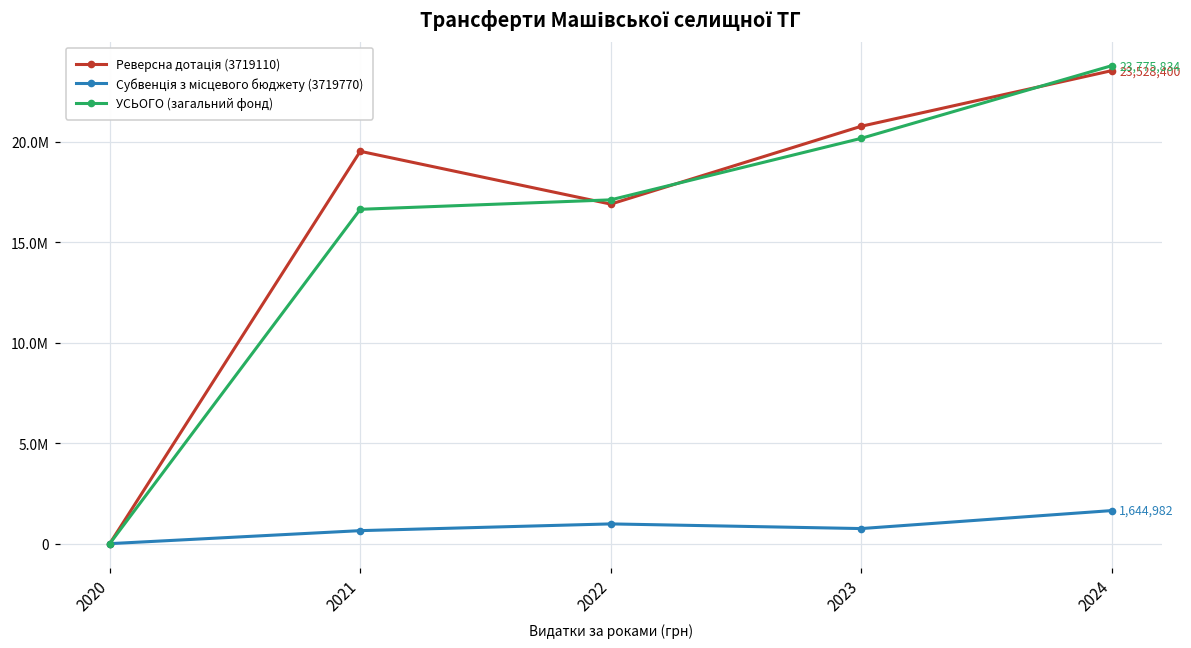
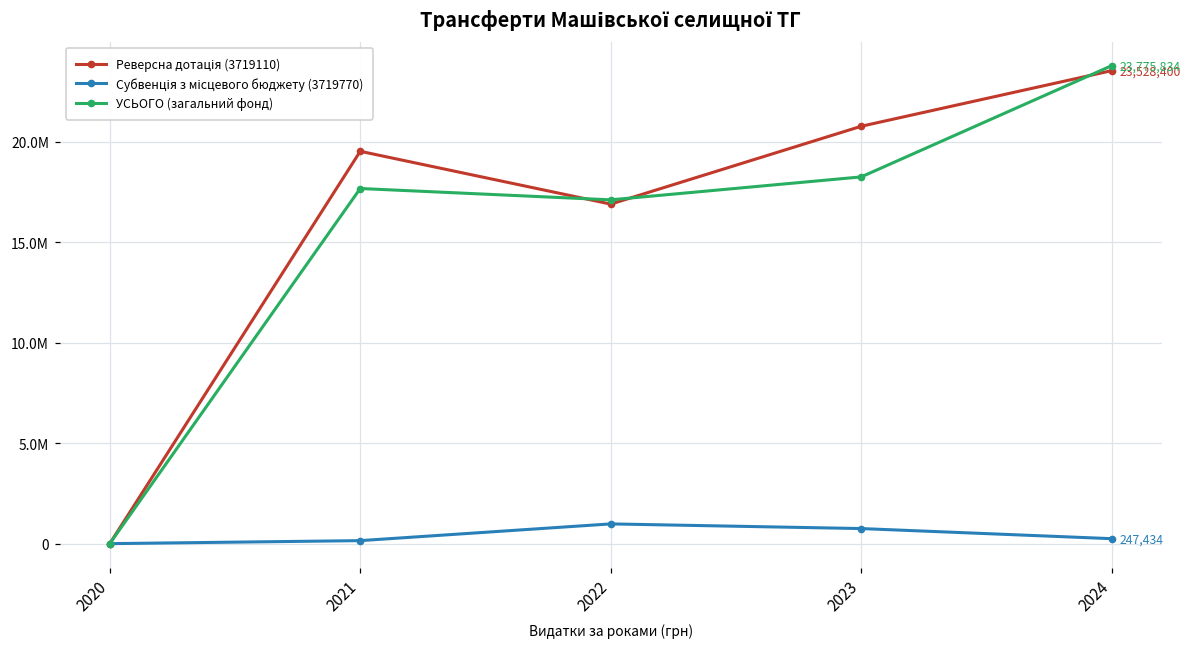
  {
    "Реверсна дотація (3719110)": {
      "2021": "19500000",
      "2022": "16900000",
      "2023": "20800000"
    },
    "Субвенція з місцевого бюджету (3719770)": {
-     "2021": "600000",
-     "2024": "1,644,982"
+     "2021": "200000",
+     "2024": "247,434"
    },
    "УСЬОГО (загальний фонд)": {
-     "2021": "16600000",
+     "2021": "17700000",
      "2022": "17100000",
-     "2023": "20200000"
+     "2023": "18200000"
    }
  }
